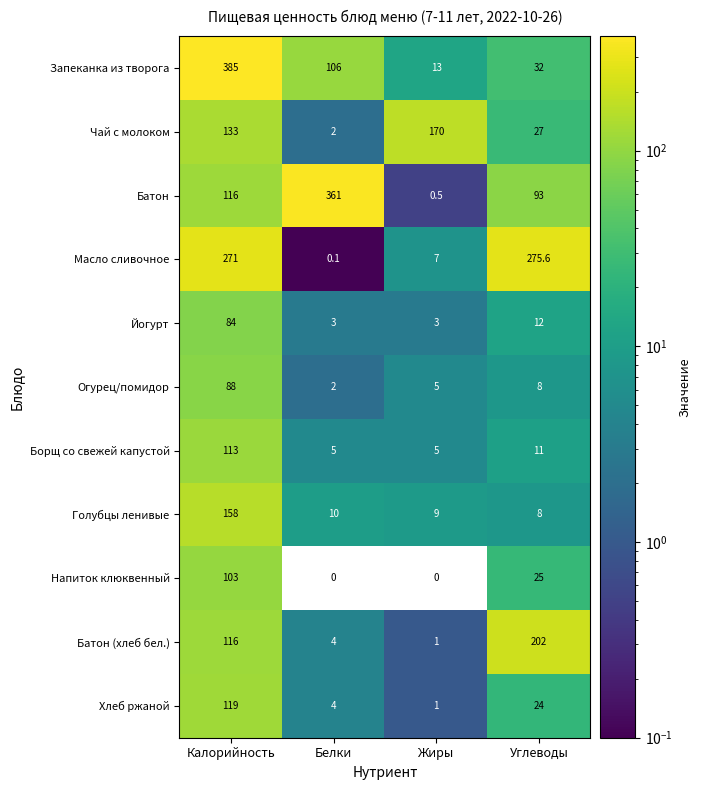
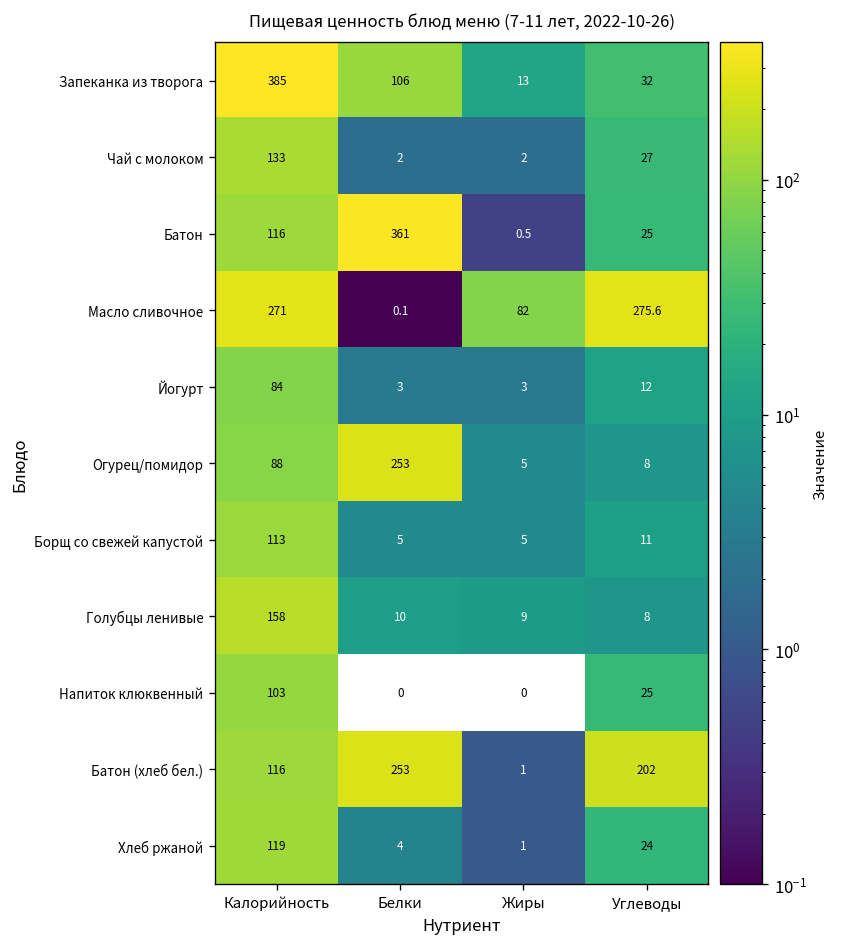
  {
    "Запеканка из творога": {
      "Калорийность": 385,
      "Белки": 106,
      "Жиры": 13,
      "Углеводы": 32
    },
    "Чай с молоком": {
      "Калорийность": 133,
      "Белки": 2,
-     "Жиры": 170,
+     "Жиры": 2,
      "Углеводы": 27
    },
    "Батон": {
      "Калорийность": 116,
      "Белки": 361,
      "Жиры": 0.5,
-     "Углеводы": 93
+     "Углеводы": 25
    },
    "Масло сливочное": {
      "Калорийность": 271,
      "Белки": 0.1,
-     "Жиры": 7,
+     "Жиры": 82,
      "Углеводы": 275.6
    },
    "Йогурт": {
      "Калорийность": 84,
      "Белки": 3,
      "Жиры": 3,
      "Углеводы": 12
    },
    "Огурец/помидор": {
      "Калорийность": 88,
-     "Белки": 2,
+     "Белки": 253,
      "Жиры": 5,
      "Углеводы": 8
    },
    "Борщ со свежей капустой": {
      "Калорийность": 113,
      "Белки": 5,
      "Жиры": 5,
      "Углеводы": 11
    },
    "Голубцы ленивые": {
      "Калорийность": 158,
      "Белки": 10,
      "Жиры": 9,
      "Углеводы": 8
    },
    "Напиток клюквенный": {
      "Калорийность": 103,
      "Белки": 0,
      "Жиры": 0,
      "Углеводы": 25
    },
    "Батон (хлеб бел.)": {
      "Калорийность": 116,
-     "Белки": 4,
+     "Белки": 253,
      "Жиры": 1,
      "Углеводы": 202
    },
    "Хлеб ржаной": {
      "Калорийность": 119,
      "Белки": 4,
      "Жиры": 1,
      "Углеводы": 24
    }
  }
